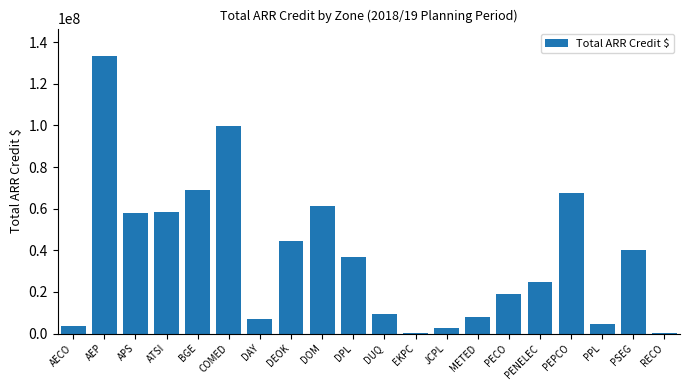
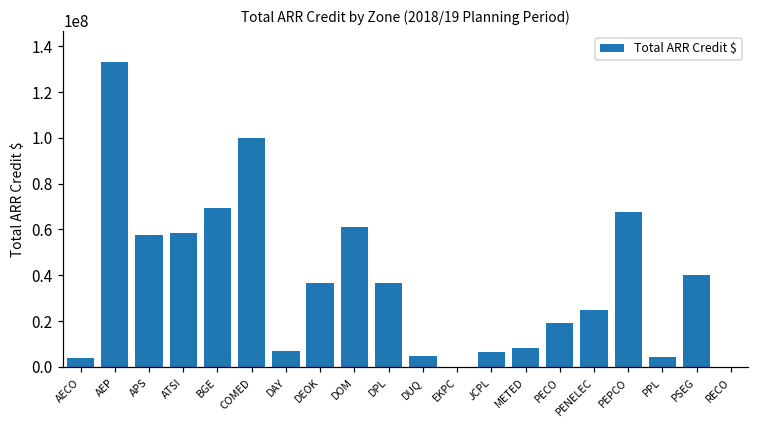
  {
    "AECO": 4000000,
    "AEP": 133000000,
    "APS": 58000000,
    "ATSI": 58000000,
    "BGE": 69000000,
    "COMED": 100000000,
    "DAY": 7000000,
-   "DEOK": 45000000,
+   "DEOK": 37000000,
    "DOM": 61000000,
    "DPL": 37000000,
-   "DUQ": 9000000,
-   "JCPL": 2000000,
+   "DUQ": 5000000,
+   "JCPL": 7000000,
    "METED": 8000000,
    "PECO": 19000000,
    "PENELEC": 25000000,
    "PEPCO": 68000000,
    "PPL": 4000000,
    "PSEG": 40000000
  }
